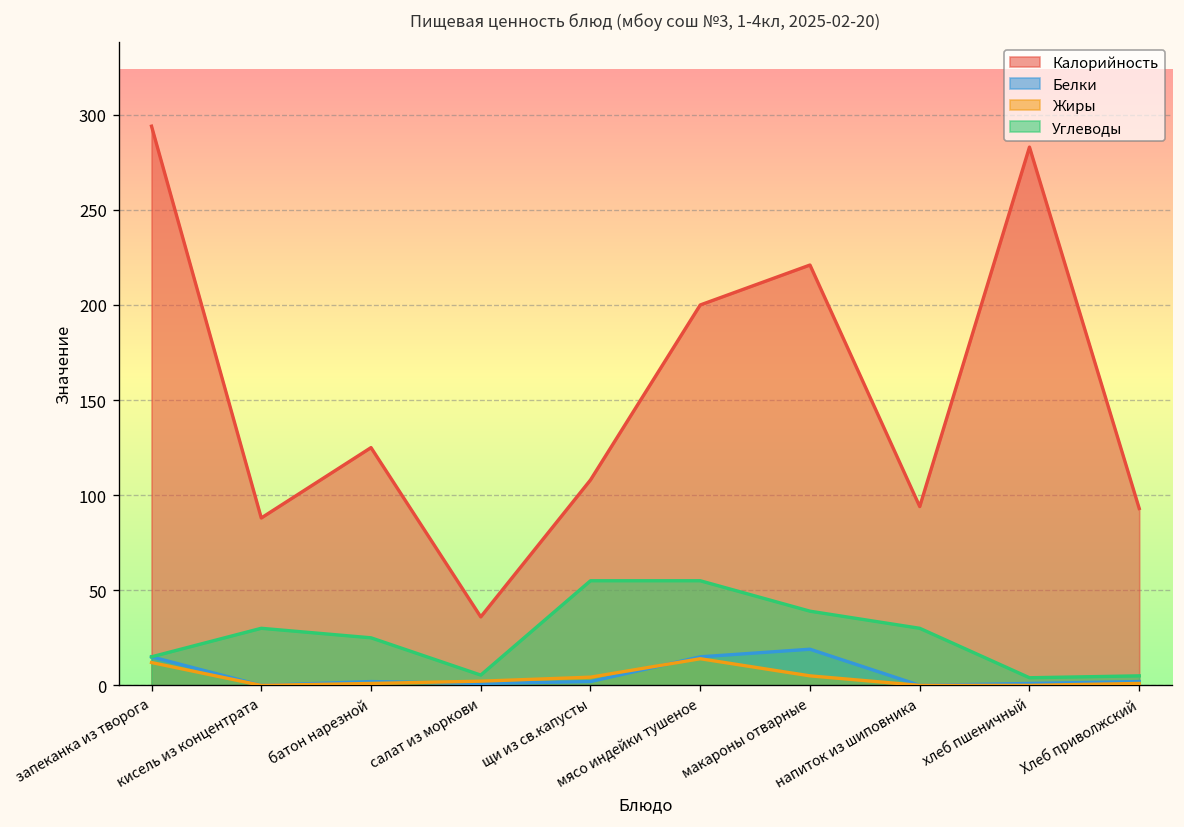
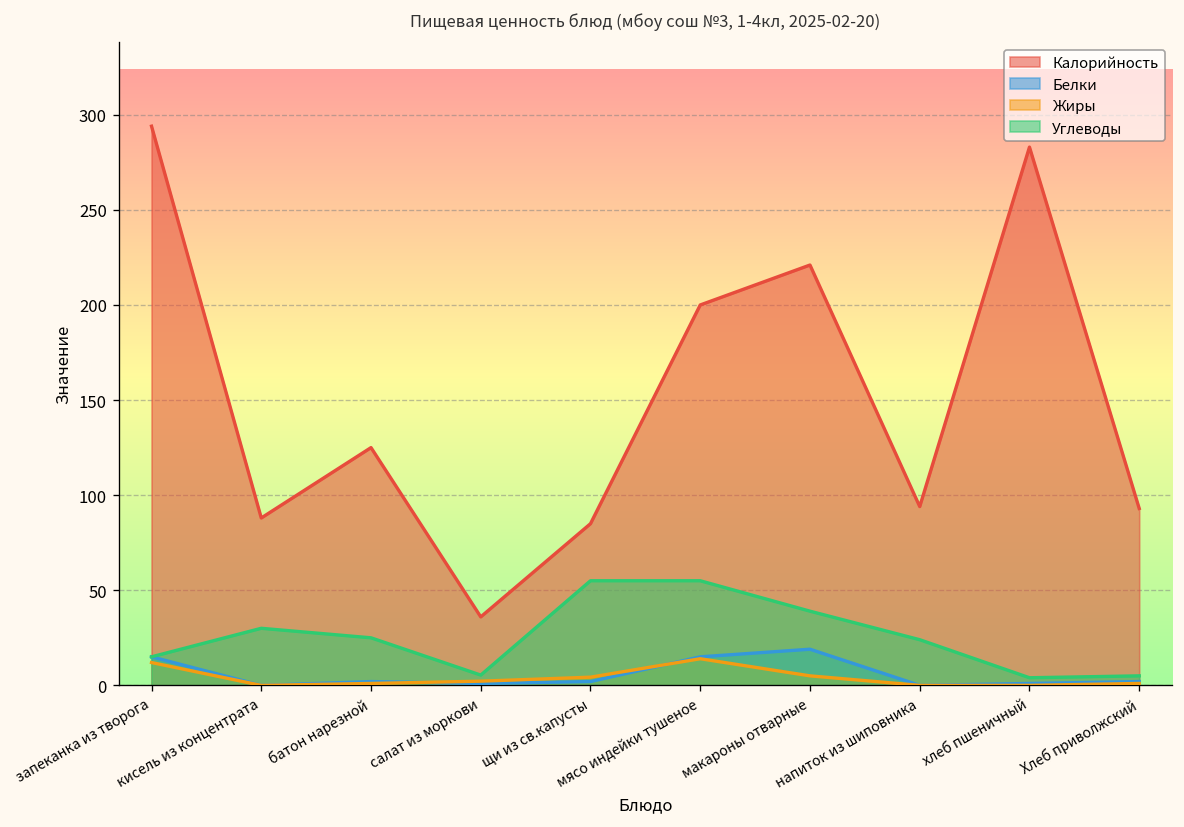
  {
    "Калорийность": {
      "запеканка из творога": 294,
      "кисель из концентрата": 88,
      "батон нарезной": 125,
      "салат из моркови": 36,
-     "щи из св.капусты": 108,
+     "щи из св.капусты": 85,
      "мясо индейки тушеное": 200,
      "макароны отварные": 221,
      "напиток из шиповника": 94,
      "хлеб пшеничный": 283,
      "Хлеб приволжский": 93
    },
    "Белки": {
      "щи из св.капусты": 2,
      "макароны отварные": 19
    },
    "Жиры": {
      "запеканка из творога": 12,
      "щи из св.капусты": 4,
      "макароны отварные": 5
    },
    "Углеводы": {
      "кисель из концентрата": 30,
      "батон нарезной": 25,
      "салат из моркови": 5,
      "щи из св.капусты": 55,
      "мясо индейки тушеное": 55,
      "макароны отварные": 39,
-     "напиток из шиповника": 30,
+     "напиток из шиповника": 24,
      "хлеб пшеничный": 4,
      "Хлеб приволжский": 5
    }
  }
